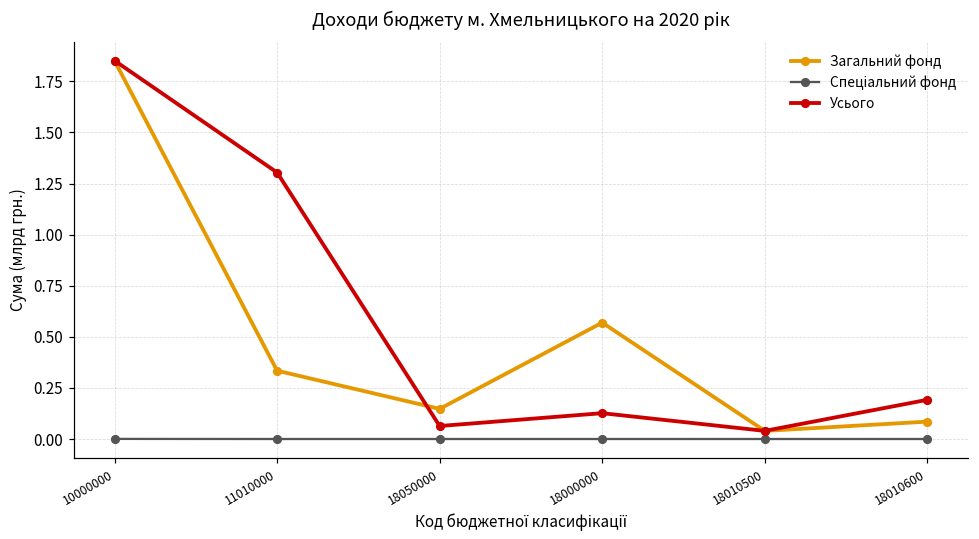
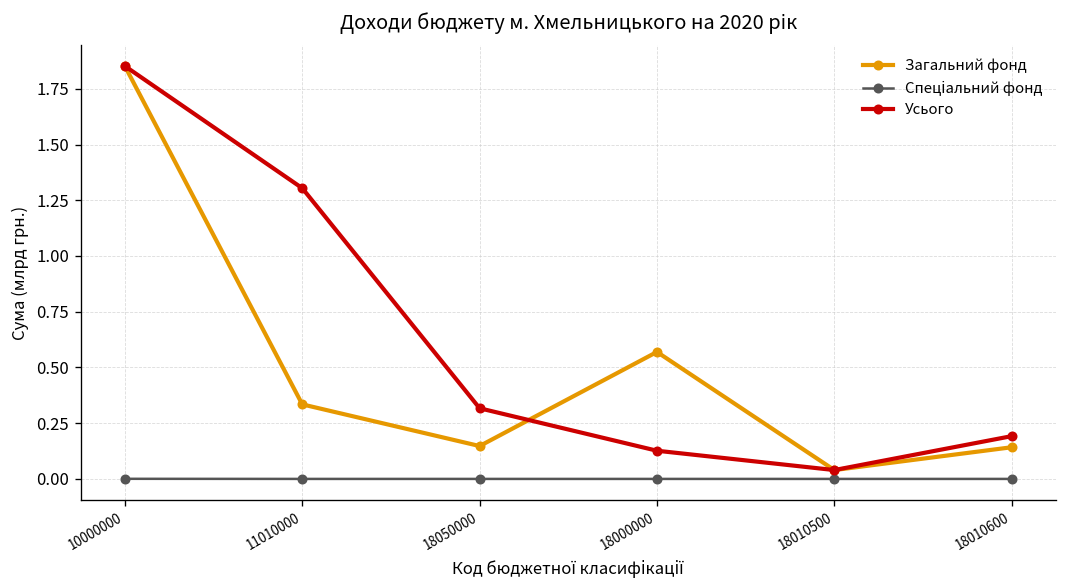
  {
    "Загальний фонд": {
      "11010000": 0.33,
      "18050000": 0.15,
      "18000000": 0.57,
-     "18010600": 0.09
+     "18010600": 0.14
    },
    "Спеціальний фонд": {
      "10000000": 0.00,
      "11010000": 0.00,
      "18050000": 0.00,
      "18000000": 0.00,
      "18010500": 0.00,
      "18010600": 0.00
    },
    "Усього": {
      "11010000": 1.30,
-     "18050000": 0.06,
+     "18050000": 0.32,
      "18000000": 0.13,
      "18010600": 0.19
    }
  }
